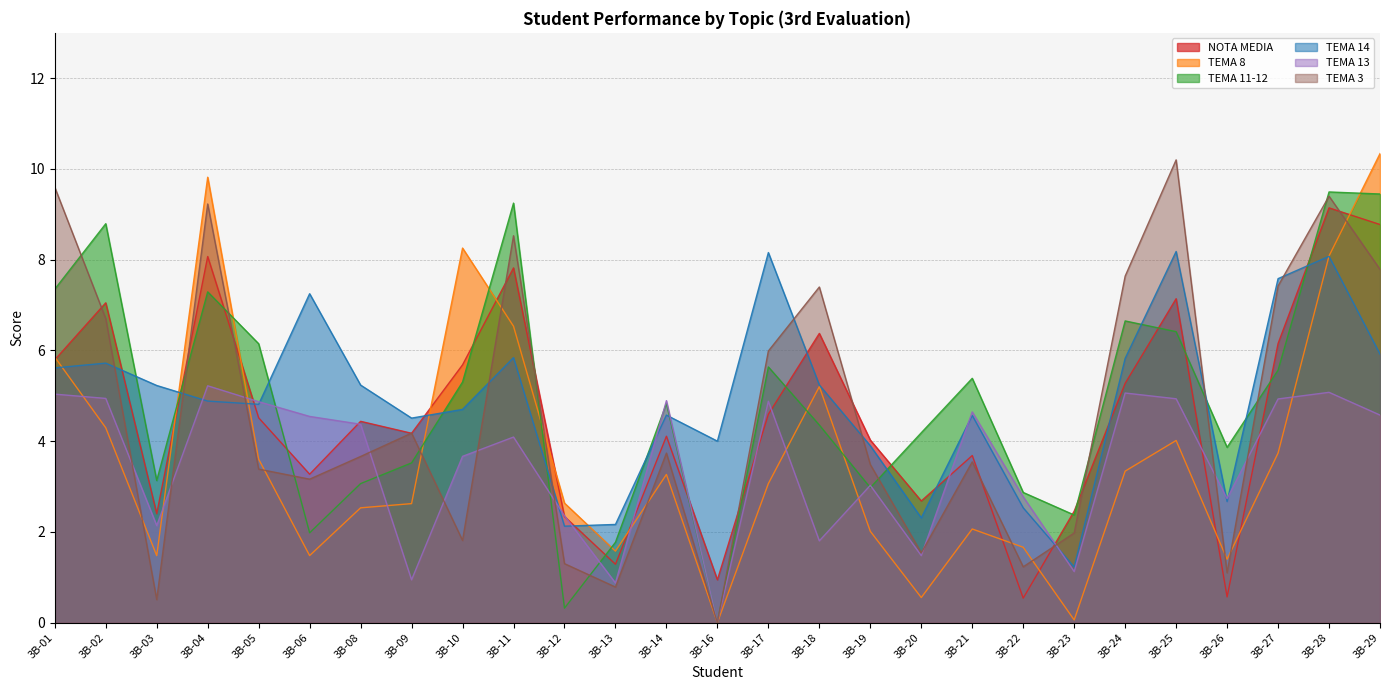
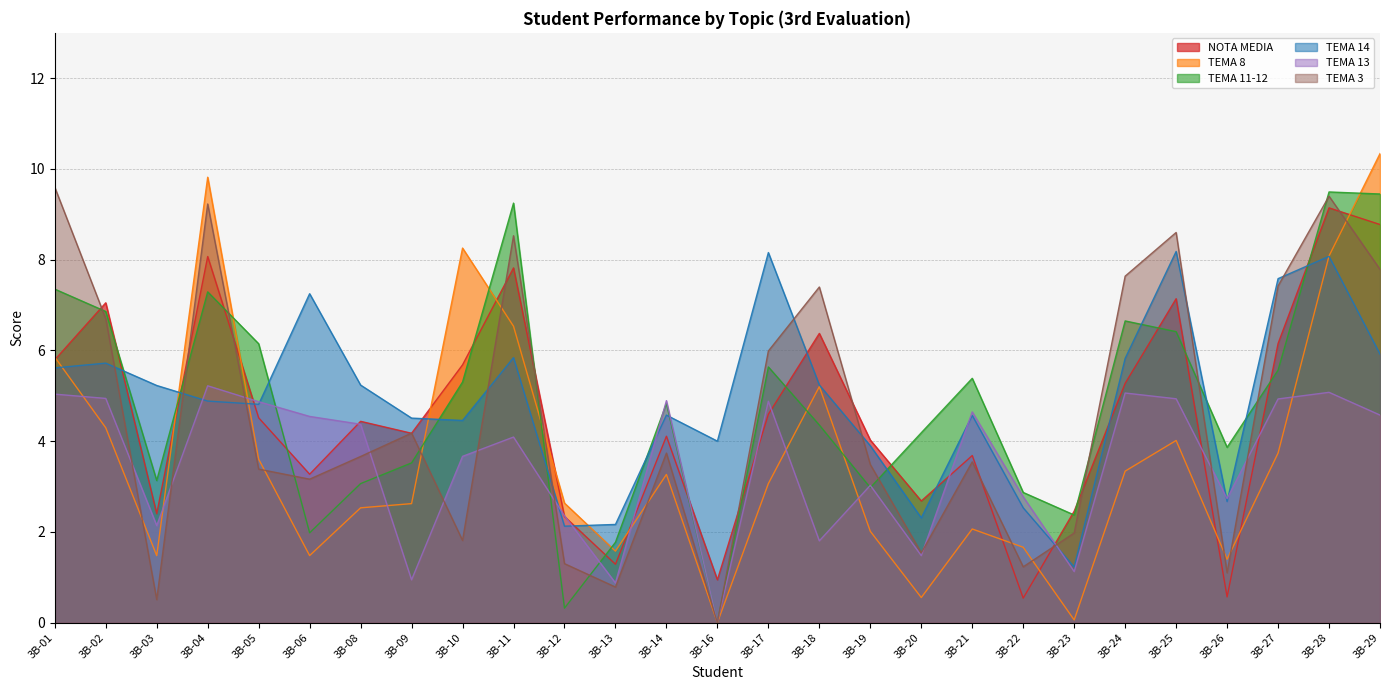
  {
    "NOTA MEDIA": {
      "3B-01": 5.8,
      "3B-02": 7.1,
      "3B-03": 2.4,
      "3B-04": 8.1,
      "3B-05": 4.5,
      "3B-06": 3.3,
      "3B-08": 4.4,
      "3B-10": 5.7,
      "3B-11": 7.8,
      "3B-13": 1.3,
      "3B-14": 4.1,
      "3B-16": 0.9,
      "3B-17": 4.6,
      "3B-18": 6.4,
      "3B-19": 4.0,
      "3B-20": 2.7,
      "3B-21": 3.7,
      "3B-22": 0.5,
      "3B-23": 2.5,
      "3B-24": 5.3,
      "3B-25": 7.1,
      "3B-26": 0.6,
      "3B-27": 6.2,
      "3B-28": 9.1,
      "3B-29": 8.8
    },
    "TEMA 8": {
      "3B-01": 5.9,
      "3B-02": 4.3,
      "3B-03": 1.5,
      "3B-04": 9.8,
      "3B-05": 3.6,
      "3B-06": 1.5,
      "3B-08": 2.5,
      "3B-09": 2.6,
      "3B-10": 8.3,
      "3B-11": 6.5,
      "3B-12": 2.6,
      "3B-13": 1.6,
      "3B-14": 3.3,
      "3B-17": 3.1,
      "3B-19": 2.0,
      "3B-20": 0.6,
      "3B-21": 2.1,
      "3B-22": 1.7,
      "3B-23": 0.1,
      "3B-24": 3.3,
      "3B-25": 4.0,
      "3B-26": 1.4,
      "3B-27": 3.7,
      "3B-29": 10.3
    },
    "TEMA 11-12": {
      "3B-01": 7.4,
-     "3B-02": 8.8,
+     "3B-02": 6.9,
      "3B-03": 3.1,
      "3B-04": 7.3,
      "3B-05": 6.1,
      "3B-06": 2.0,
      "3B-08": 3.1,
      "3B-09": 3.5,
      "3B-10": 5.3,
      "3B-11": 9.2,
      "3B-12": 0.3,
      "3B-13": 1.8,
      "3B-14": 4.8,
      "3B-17": 5.6,
      "3B-18": 4.4,
      "3B-20": 4.2,
      "3B-21": 5.4,
      "3B-22": 2.9,
      "3B-23": 2.4,
      "3B-24": 6.7,
      "3B-25": 6.4,
      "3B-26": 3.9,
      "3B-27": 5.6,
      "3B-28": 9.5,
      "3B-29": 9.4
    },
    "TEMA 14": {
      "3B-01": 5.6,
      "3B-02": 5.7,
      "3B-03": 5.2,
      "3B-04": 4.9,
      "3B-05": 4.8,
      "3B-06": 7.3,
      "3B-08": 5.2,
      "3B-09": 4.5,
-     "3B-10": 4.7,
+     "3B-10": 4.5,
      "3B-11": 5.8,
      "3B-12": 2.1,
      "3B-13": 2.2,
      "3B-14": 4.6,
      "3B-16": 4.0,
      "3B-17": 8.2,
      "3B-19": 3.9,
      "3B-20": 2.3,
      "3B-21": 4.6,
      "3B-22": 2.5,
      "3B-23": 1.2,
      "3B-24": 5.8,
      "3B-25": 8.2,
      "3B-26": 2.7,
      "3B-27": 7.6,
      "3B-29": 5.9
    },
    "TEMA 13": {
      "3B-01": 5.0,
      "3B-02": 4.9,
      "3B-03": 2.1,
      "3B-04": 5.2,
      "3B-05": 4.9,
      "3B-06": 4.5,
      "3B-08": 4.4,
      "3B-09": 0.9,
      "3B-10": 3.7,
      "3B-11": 4.1,
      "3B-13": 0.9,
      "3B-14": 4.9,
      "3B-17": 4.9,
      "3B-18": 1.8,
      "3B-20": 1.5,
      "3B-21": 4.6,
      "3B-22": 2.8,
      "3B-23": 1.1,
      "3B-24": 5.1,
      "3B-25": 4.9,
      "3B-26": 2.7,
      "3B-27": 4.9,
      "3B-28": 5.1,
      "3B-29": 4.6
    },
    "TEMA 3": {
      "3B-01": 9.6,
      "3B-02": 6.7,
      "3B-03": 0.5,
      "3B-04": 9.2,
      "3B-05": 3.4,
      "3B-06": 3.2,
      "3B-08": 3.7,
      "3B-10": 1.8,
      "3B-11": 8.5,
      "3B-12": 1.3,
      "3B-13": 0.8,
      "3B-14": 3.7,
      "3B-17": 6.0,
      "3B-18": 7.4,
      "3B-19": 3.5,
      "3B-20": 1.5,
      "3B-21": 3.5,
      "3B-22": 1.2,
      "3B-23": 2.0,
      "3B-24": 7.6,
-     "3B-25": 10.2,
+     "3B-25": 8.6,
      "3B-26": 1.1,
      "3B-27": 7.4,
      "3B-28": 9.4,
      "3B-29": 7.8
    }
  }
